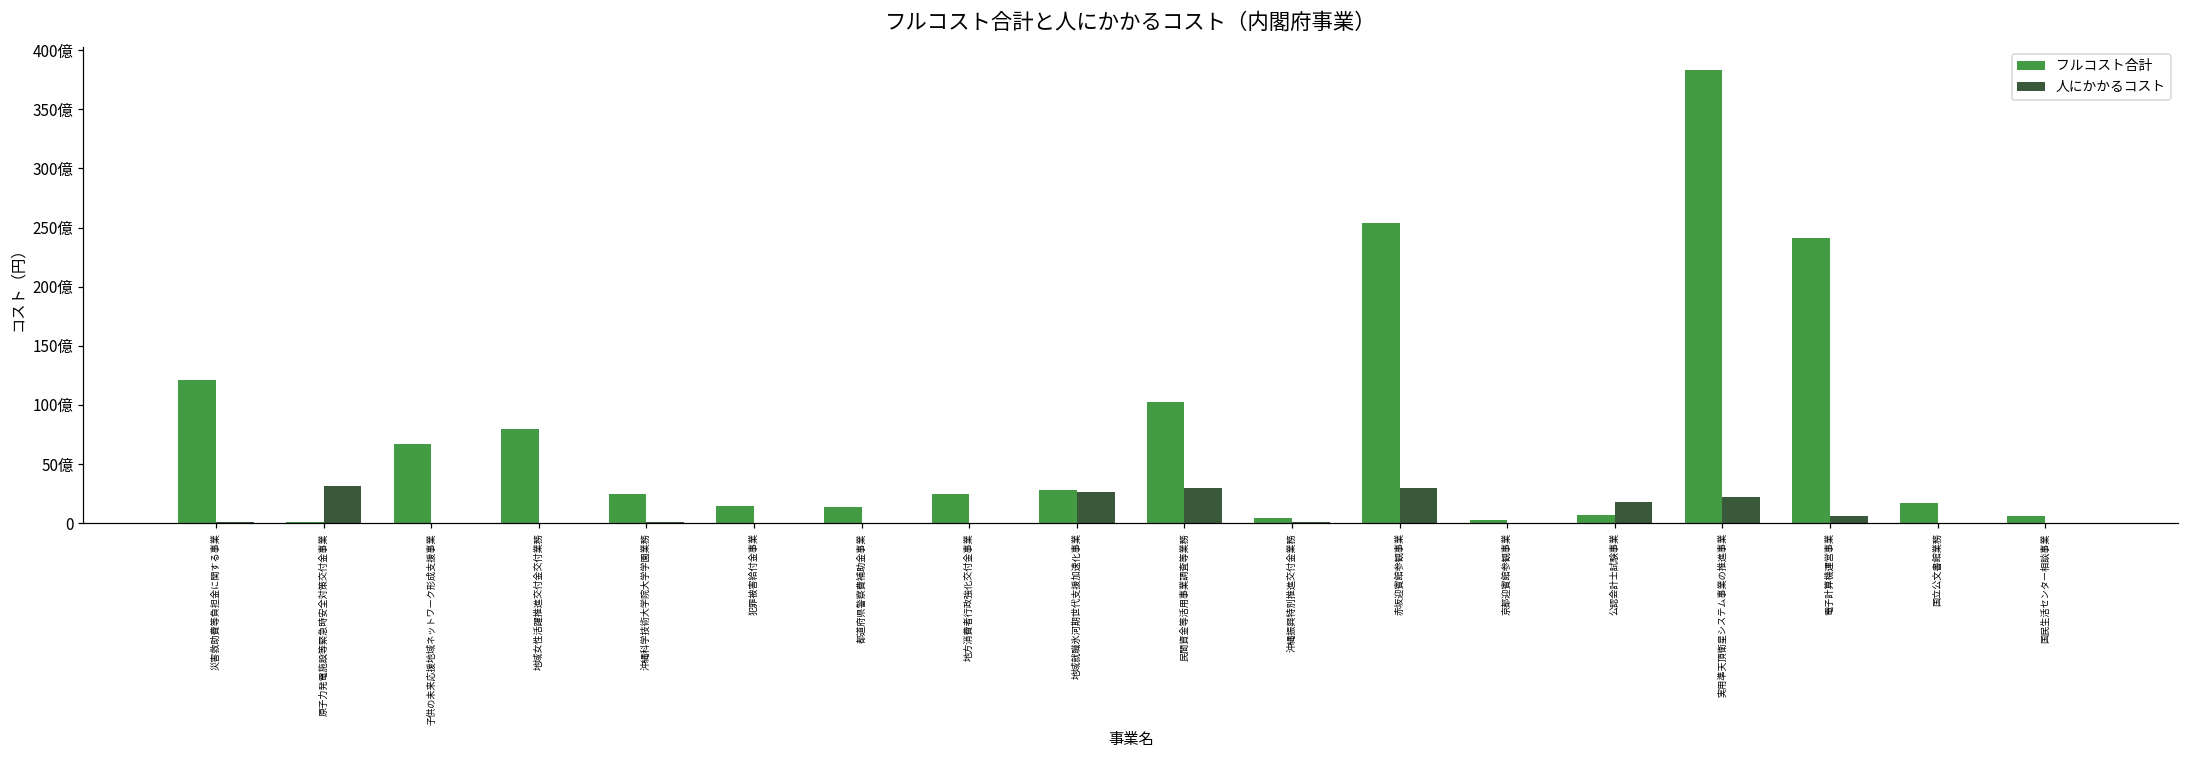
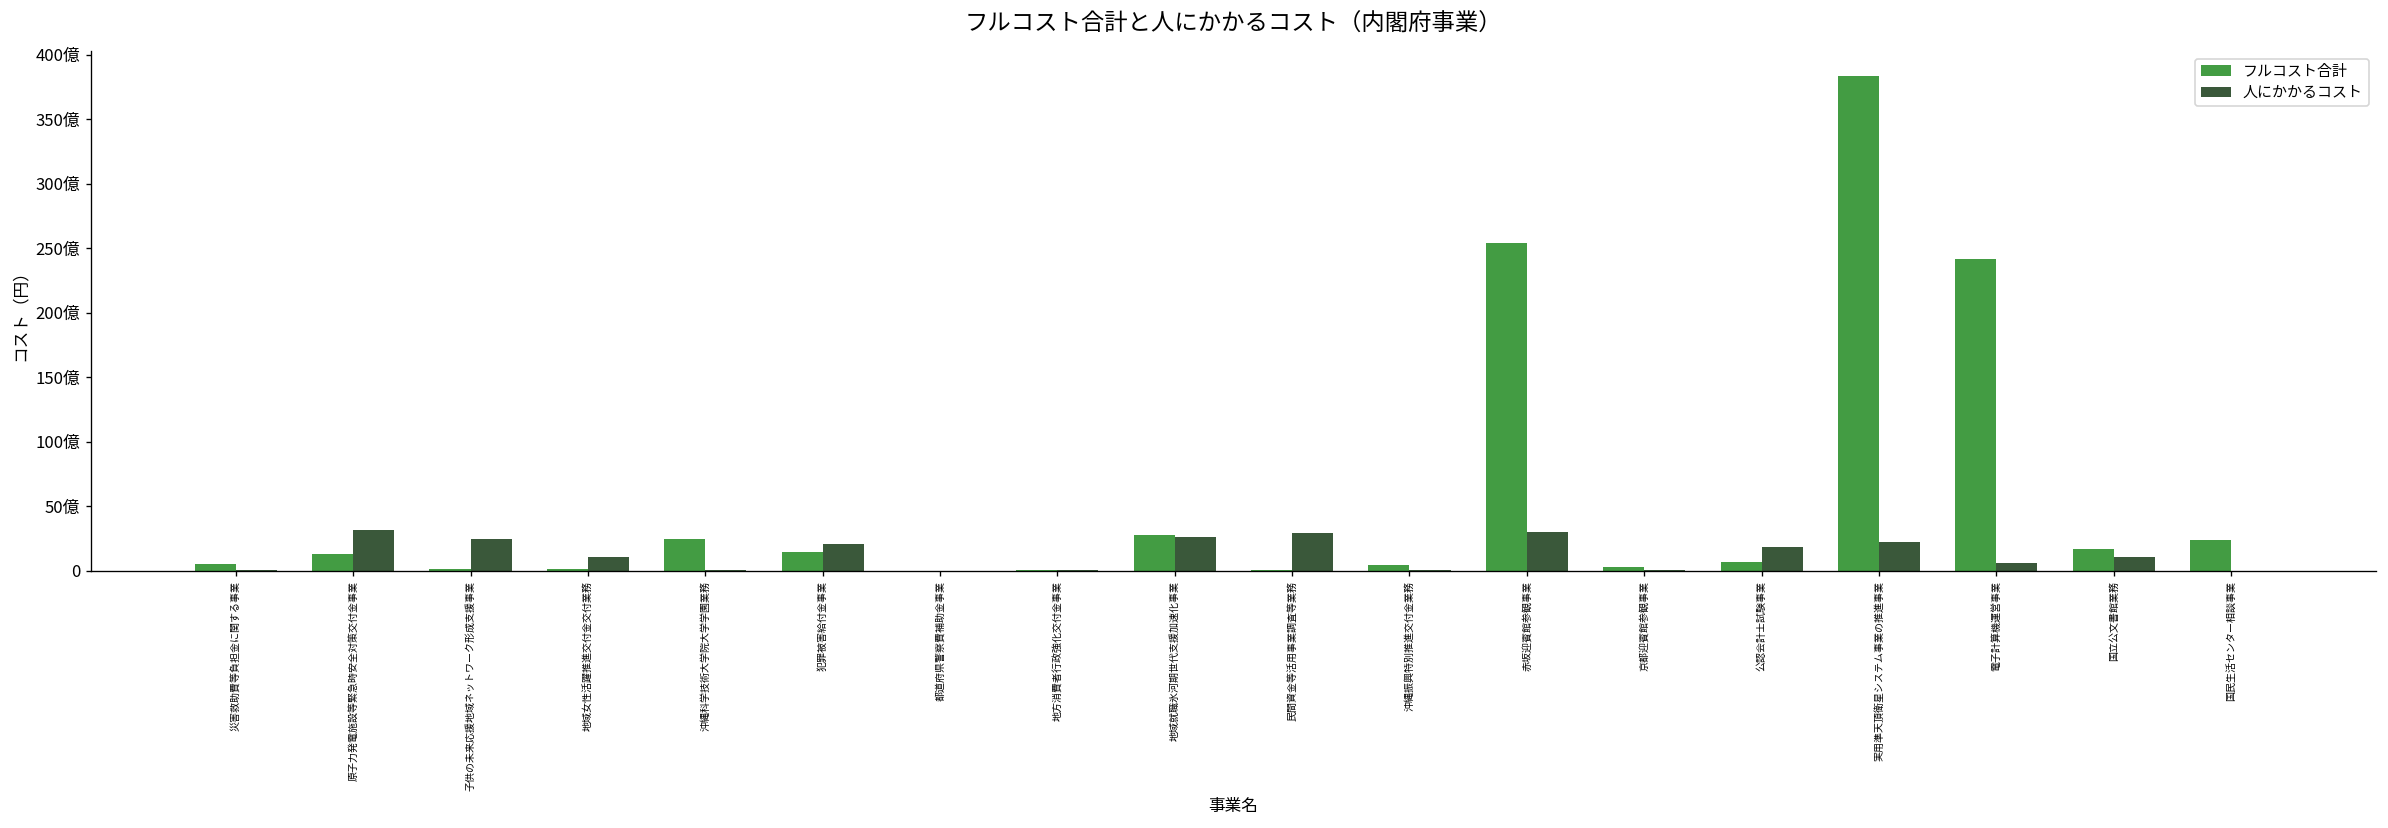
  {
    "フルコスト合計": {
-     "災害救助費等負担金に関する事業": "121億",
-     "原子力発電施設等緊急時安全対策交付金事業": "1億",
-     "子供の未来応援地域ネットワーク形成支援事業": "67億",
-     "地域女性活躍推進交付金交付業務": "80億",
+     "災害救助費等負担金に関する事業": "5億",
+     "原子力発電施設等緊急時安全対策交付金事業": "13億",
+     "子供の未来応援地域ネットワーク形成支援事業": "1億",
+     "地域女性活躍推進交付金交付業務": "1億",
      "沖縄科学技術大学院大学学園業務": "24億",
      "犯罪被害給付金事業": "14億",
-     "都道府県警察費補助金事業": "13億",
-     "地方消費者行政強化交付金事業": "25億",
+     "都道府県警察費補助金事業": "0億",
+     "地方消費者行政強化交付金事業": "0億",
      "地域就職氷河期世代支援加速化事業": "28億",
-     "民間資金等活用事業調査等業務": "103億",
+     "民間資金等活用事業調査等業務": "0億",
      "沖縄振興特別推進交付金業務": "4億",
      "赤坂迎賓館参観事業": "254億",
      "京都迎賓館参観事業": "3億",
      "公認会計士試験事業": "7億",
      "実用準天頂衛星システム事業の推進事業": "384億",
      "電子計算機運営事業": "241億",
      "国立公文書館業務": "17億",
-     "国民生活センター相談事業": "6億"
+     "国民生活センター相談事業": "24億"
    },
    "人にかかるコスト": {
      "原子力発電施設等緊急時安全対策交付金事業": "31億",
-     "子供の未来応援地域ネットワーク形成支援事業": "0億",
-     "地域女性活躍推進交付金交付業務": "0億",
-     "犯罪被害給付金事業": "0億",
+     "子供の未来応援地域ネットワーク形成支援事業": "24億",
+     "地域女性活躍推進交付金交付業務": "11億",
+     "犯罪被害給付金事業": "21億",
      "地域就職氷河期世代支援加速化事業": "26億",
      "民間資金等活用事業調査等業務": "29億",
      "赤坂迎賓館参観事業": "30億",
      "公認会計士試験事業": "18億",
      "実用準天頂衛星システム事業の推進事業": "22億",
      "電子計算機運営事業": "6億",
-     "国立公文書館業務": "0億"
+     "国立公文書館業務": "11億"
    }
  }
